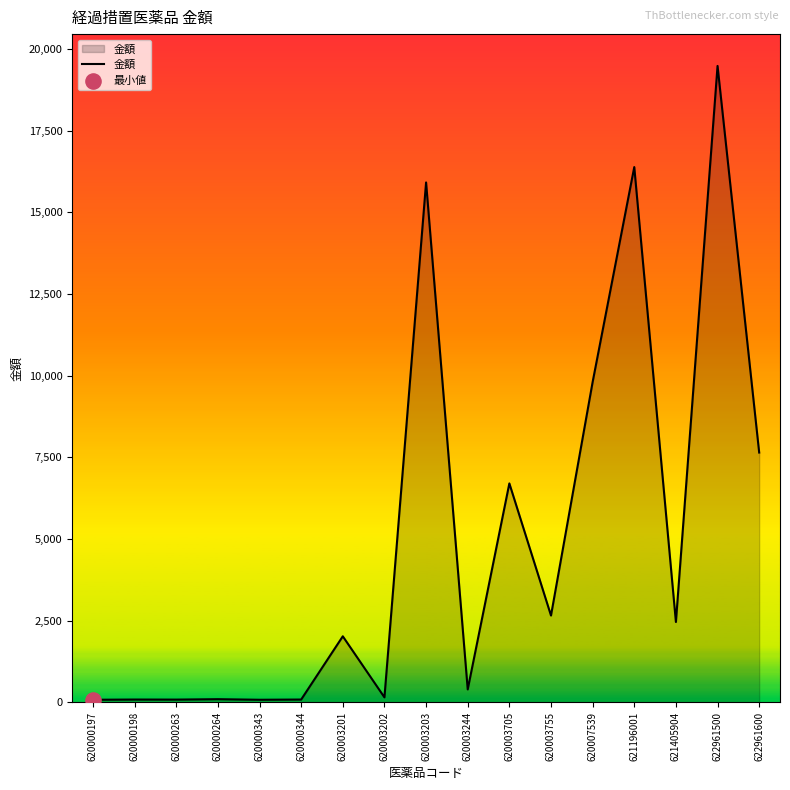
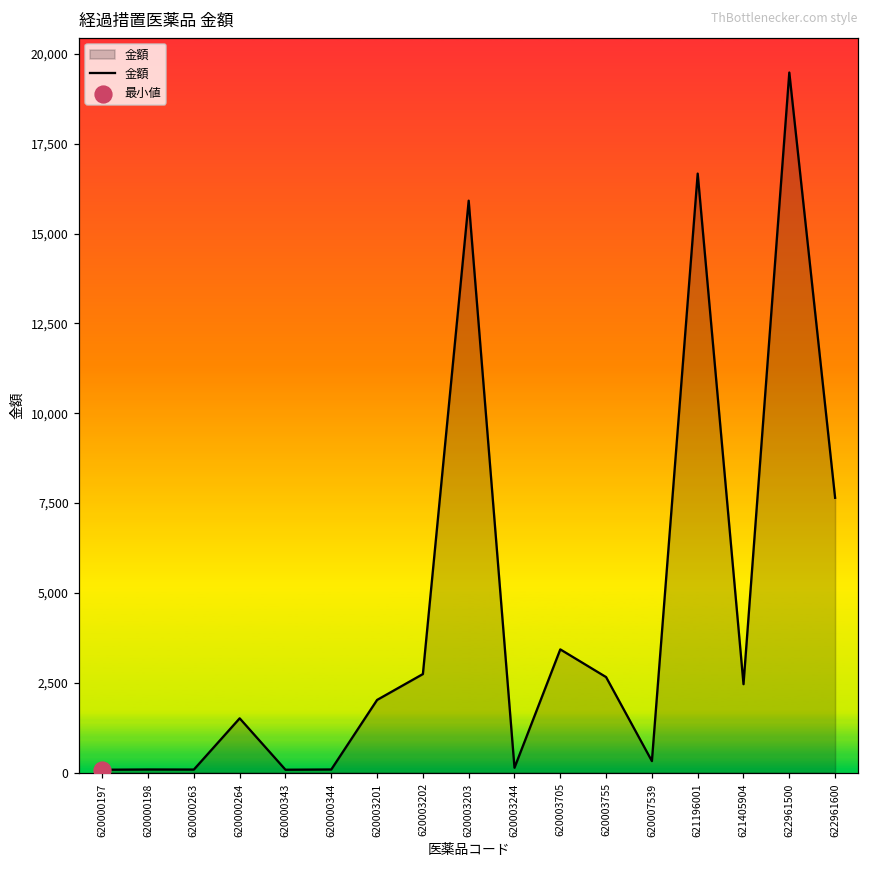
  {
    "金額": {
      "620000198": "100",
      "620000263": "100",
-     "620000264": "100",
+     "620000264": "1,500",
      "620000343": "100",
      "620000344": "100",
      "620003201": "2,000",
-     "620003202": "200",
+     "620003202": "2,700",
      "620003203": "15,900",
-     "620003244": "400",
-     "620003705": "6,700",
+     "620003244": "100",
+     "620003705": "3,400",
      "620003755": "2,700",
-     "620007539": "9,800",
-     "621196001": "16,400",
+     "620007539": "300",
+     "621196001": "16,700",
      "621405904": "2,500",
      "622961500": "19,500",
      "622961600": "7,600"
    }
  }
